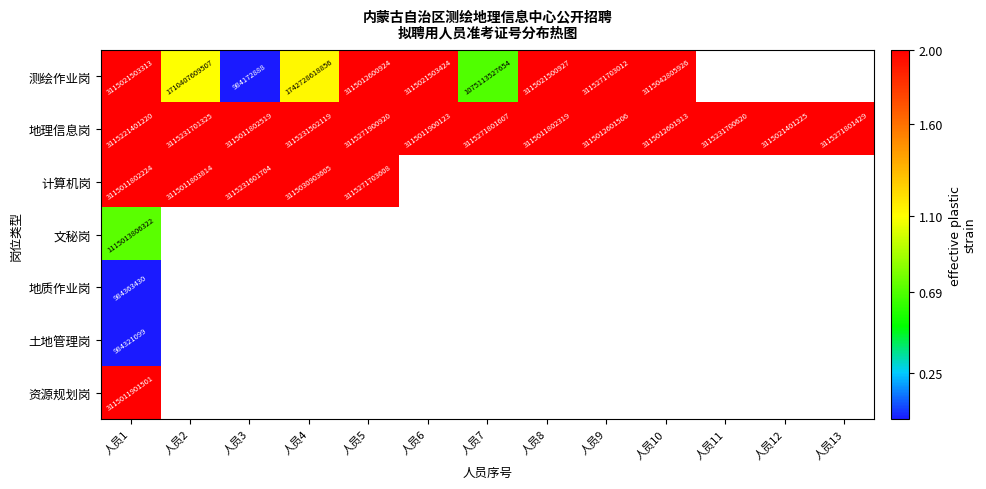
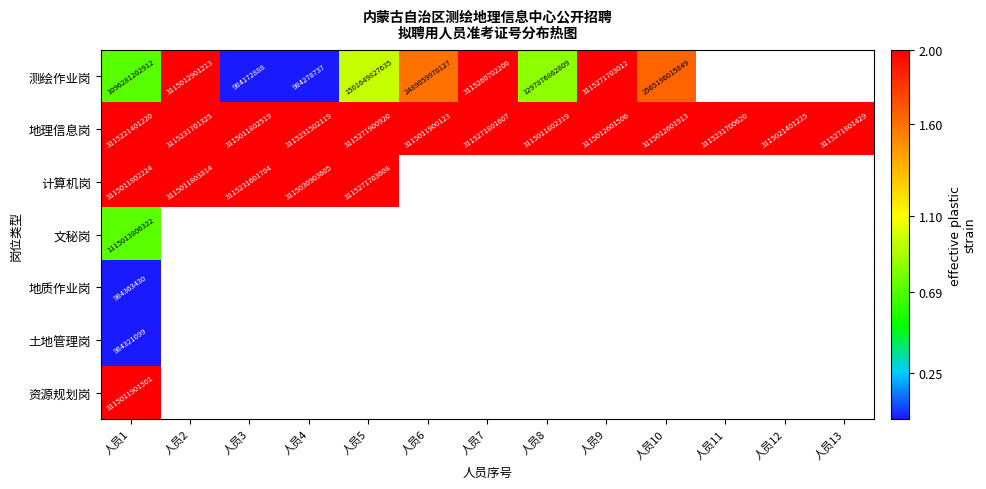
  {
    "测绘作业岗": {
-     "人员1": 3115021503313,
-     "人员2": 1710407609507,
+     "人员1": 1096281202912,
+     "人员2": 3115012901213,
      "人员3": 984172888,
-     "人员4": 1742728618856,
-     "人员5": 3115012600924,
-     "人员6": 3115021503424,
-     "人员7": 1075113527654,
-     "人员8": 3115021500927,
+     "人员4": 984278737,
+     "人员5": 1501649827635,
+     "人员6": 2489059970127,
+     "人员7": 3115260702206,
+     "人员8": 1297876862809,
      "人员9": 3115271703012,
-     "人员10": 3115042805926
+     "人员10": 2565196015849
    },
    "地理信息岗": {
      "人员1": 3115221401220,
      "人员2": 3115231701325,
      "人员3": 3115011802519,
      "人员4": 3115231502119,
      "人员5": 3115271900920,
      "人员6": 3115011900123,
      "人员7": 3115271801607,
      "人员8": 3115011802319,
      "人员9": 3115012601506,
      "人员10": 3115012601913,
      "人员11": 3115231700620,
      "人员12": 3115021401225,
      "人员13": 3115271801429
    },
    "计算机岗": {
      "人员1": 3115011802224,
      "人员2": 3115011803814,
      "人员3": 3115231601704,
      "人员4": 3115030903605,
      "人员5": 3115271703608
    },
    "文秘岗": {
      "人员1": 1115013806322
    },
    "地质作业岗": {
      "人员1": 984363430
    },
    "土地管理岗": {
      "人员1": 984321099
    },
    "资源规划岗": {
      "人员1": 3115011901501
    }
  }
